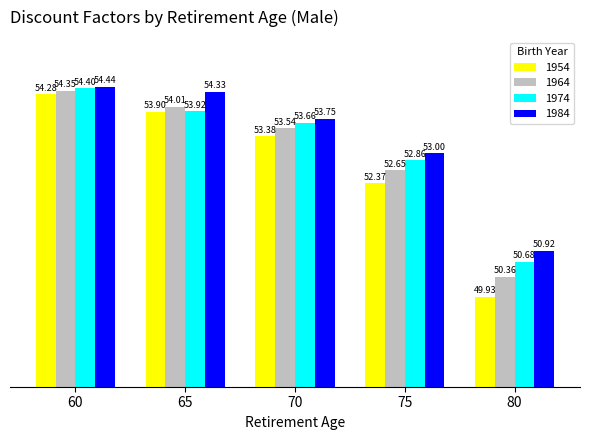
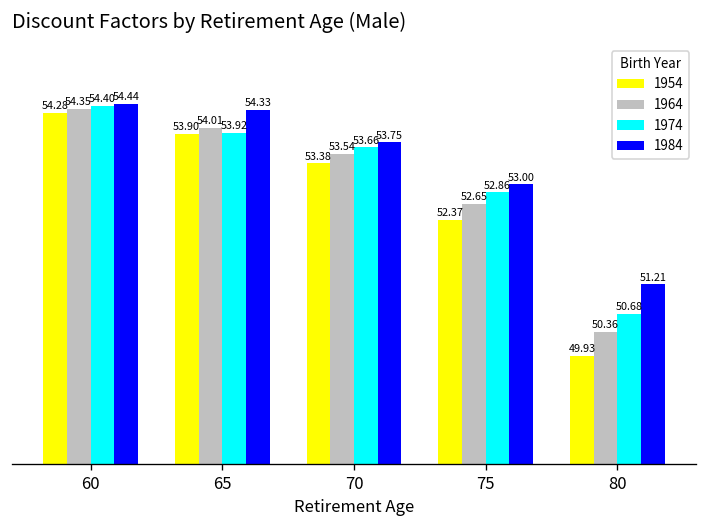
  {
    "1954": {
      "60": 54.28,
      "65": 53.90,
      "70": 53.38,
      "75": 52.37,
      "80": 49.93
    },
    "1964": {
      "60": 54.35,
      "65": 54.01,
      "70": 53.54,
      "75": 52.65,
      "80": 50.36
    },
    "1974": {
      "60": 54.40,
      "65": 53.92,
      "70": 53.66,
      "75": 52.86,
      "80": 50.68
    },
    "1984": {
      "60": 54.44,
      "65": 54.33,
      "70": 53.75,
      "75": 53.00,
-     "80": 50.92
+     "80": 51.21
    }
  }
